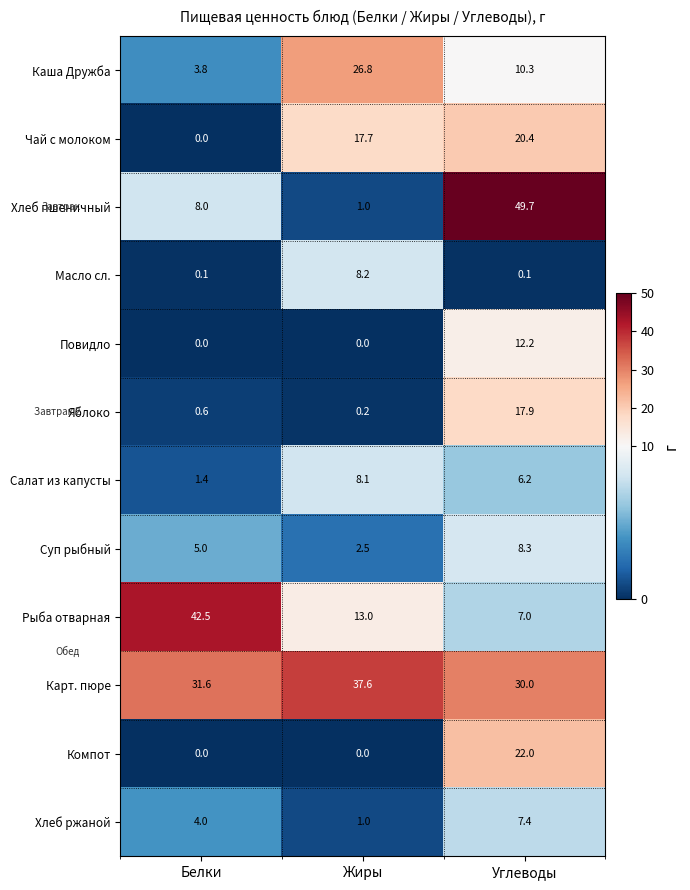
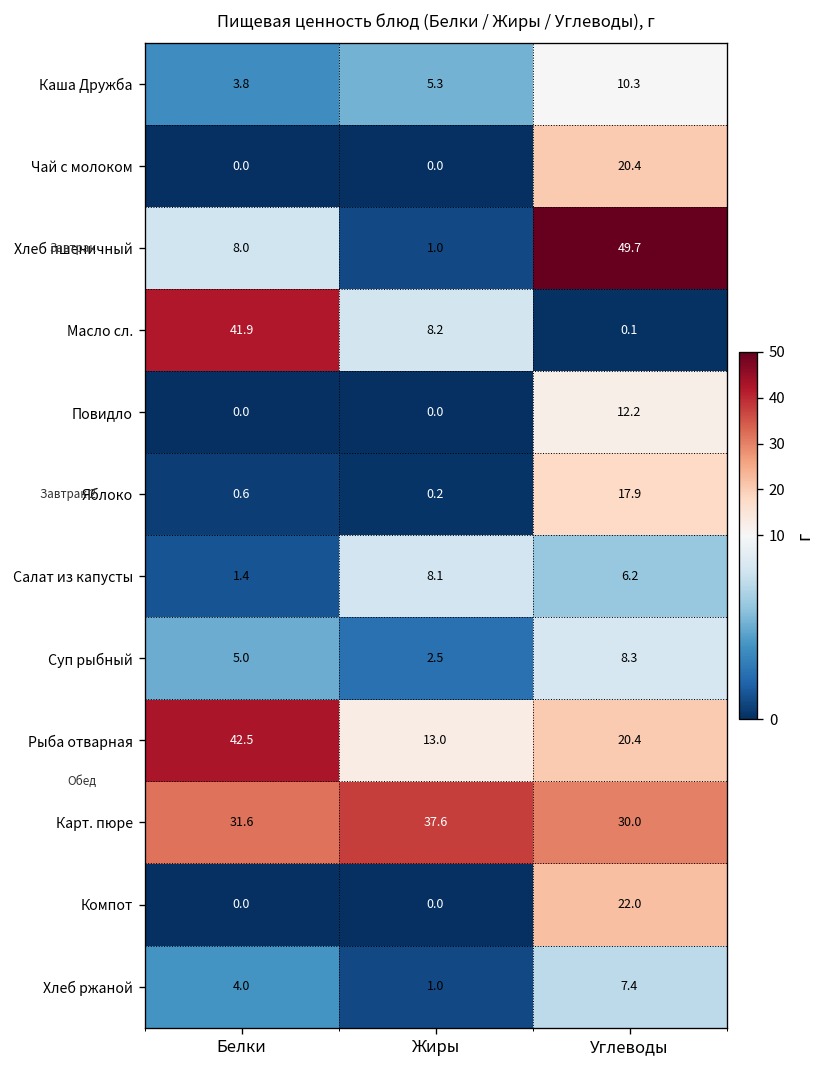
  {
    "Каша Дружба": {
      "Белки": 3.8,
-     "Жиры": 26.8,
+     "Жиры": 5.3,
      "Углеводы": 10.3
    },
    "Чай с молоком": {
      "Белки": 0.0,
-     "Жиры": 17.7,
+     "Жиры": 0.0,
      "Углеводы": 20.4
    },
    "Хлеб пшеничный": {
      "Белки": 8.0,
      "Жиры": 1.0,
      "Углеводы": 49.7
    },
    "Масло сл.": {
-     "Белки": 0.1,
+     "Белки": 41.9,
      "Жиры": 8.2,
      "Углеводы": 0.1
    },
    "Повидло": {
      "Белки": 0.0,
      "Жиры": 0.0,
      "Углеводы": 12.2
    },
    "Яблоко": {
      "Белки": 0.6,
      "Жиры": 0.2,
      "Углеводы": 17.9
    },
    "Салат из капусты": {
      "Белки": 1.4,
      "Жиры": 8.1,
      "Углеводы": 6.2
    },
    "Суп рыбный": {
      "Белки": 5.0,
      "Жиры": 2.5,
      "Углеводы": 8.3
    },
    "Рыба отварная": {
      "Белки": 42.5,
      "Жиры": 13.0,
-     "Углеводы": 7.0
+     "Углеводы": 20.4
    },
    "Карт. пюре": {
      "Белки": 31.6,
      "Жиры": 37.6,
      "Углеводы": 30.0
    },
    "Компот": {
      "Белки": 0.0,
      "Жиры": 0.0,
      "Углеводы": 22.0
    },
    "Хлеб ржаной": {
      "Белки": 4.0,
      "Жиры": 1.0,
      "Углеводы": 7.4
    }
  }
